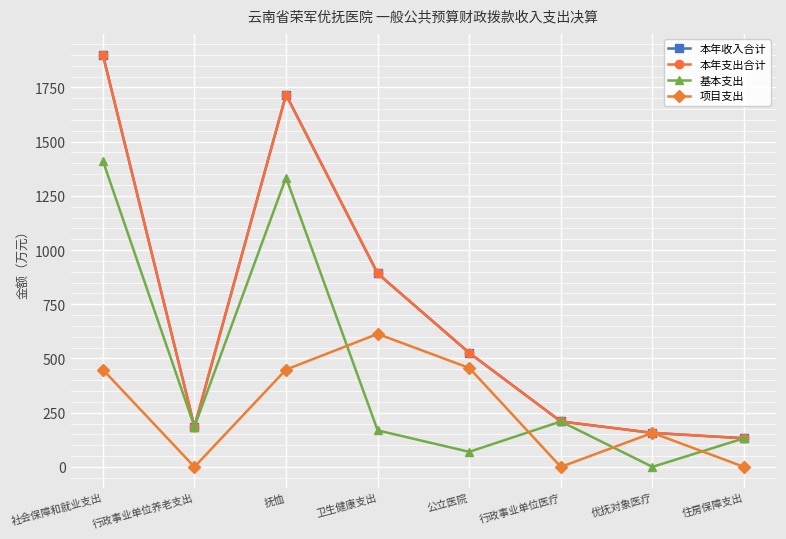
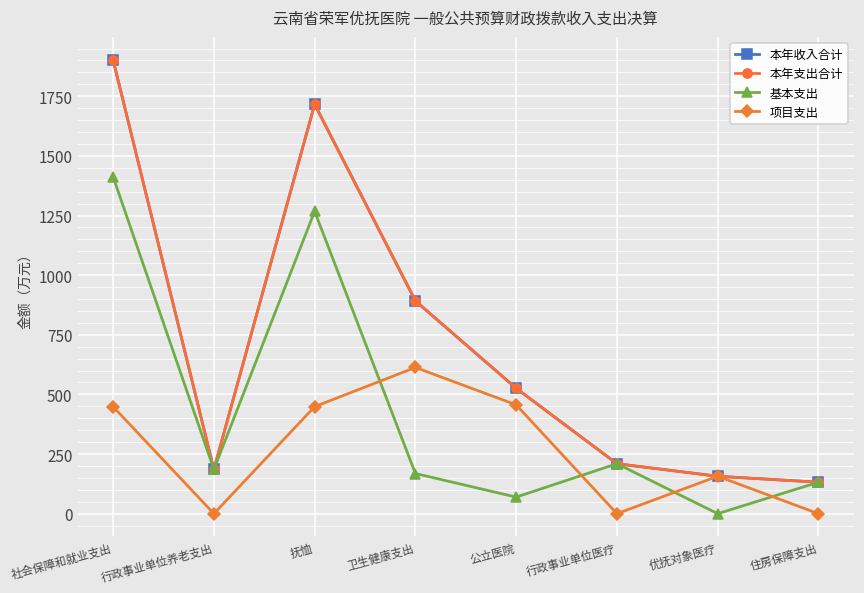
  {
    "基本支出": {
      "社会保障和就业支出": 1410,
-     "抚恤": 1330,
+     "抚恤": 1270,
      "卫生健康支出": 170,
      "公立医院": 70,
      "优抚对象医疗": 0
    }
  }
